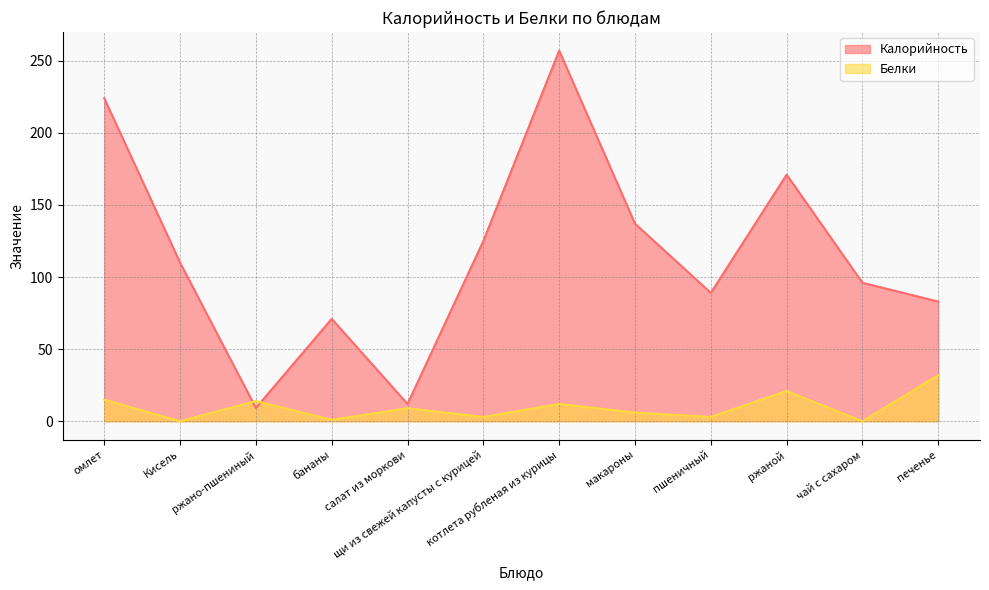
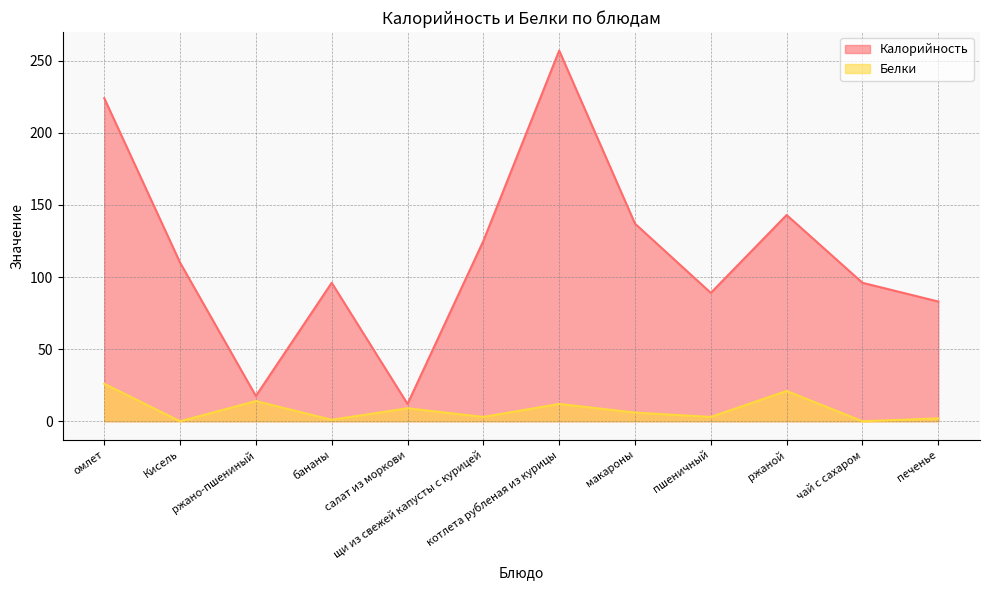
  {
    "Калорийность": {
      "омлет": 224,
      "Кисель": 110,
-     "ржано-пшениный": 9,
-     "бананы": 71,
+     "ржано-пшениный": 18,
+     "бананы": 96,
      "салат из моркови": 12,
      "щи из свежей капусты с курицей": 125,
      "котлета рубленая из курицы": 257,
      "макароны": 137,
      "пшеничный": 89,
-     "ржаной": 171,
+     "ржаной": 143,
      "чай с сахаром": 96,
      "печенье": 83
    },
    "Белки": {
-     "омлет": 15,
+     "омлет": 26,
      "Кисель": 0,
      "ржано-пшениный": 14,
      "бананы": 1,
      "салат из моркови": 9,
      "щи из свежей капусты с курицей": 3,
      "котлета рубленая из курицы": 12,
      "макароны": 6,
      "пшеничный": 3,
      "ржаной": 21,
      "чай с сахаром": 0,
-     "печенье": 32
+     "печенье": 2
    }
  }
